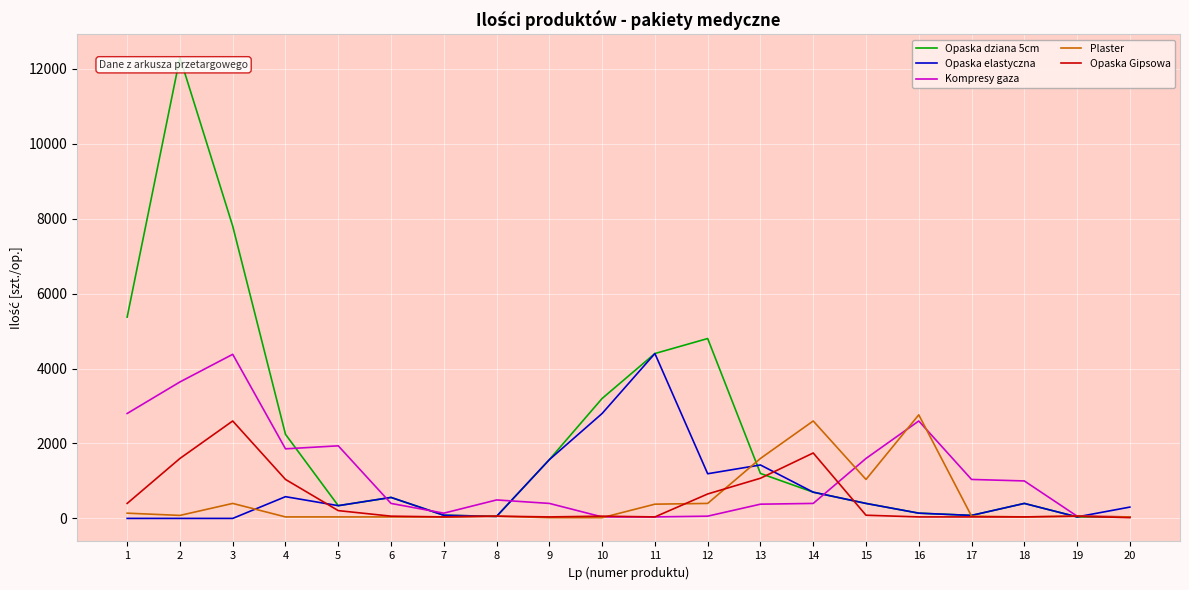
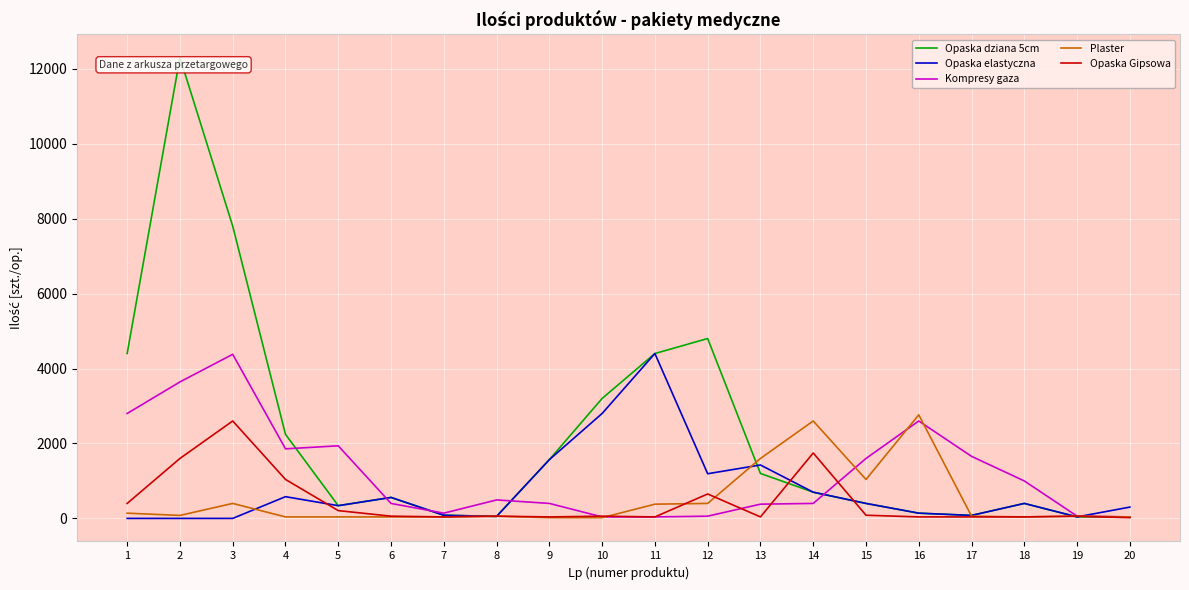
  {
    "Opaska dziana 5cm": {
-     "1": 5400,
+     "1": 4400,
      "3": 7800,
      "4": 2200,
      "10": 3200,
      "12": 4800,
      "13": 1200
    },
    "Opaska elastyczna": {
      "1": 0,
      "2": 0,
      "3": 0,
      "4": 600,
      "10": 2800,
      "12": 1200,
      "13": 1400,
      "20": 300
    },
    "Kompresy gaza": {
      "1": 2800,
      "2": 3600,
      "3": 4400,
      "4": 1900,
      "5": 1900,
      "6": 400,
      "8": 500,
      "9": 400,
      "12": 100,
      "13": 400,
      "14": 400,
      "15": 1600,
      "16": 2600,
-     "17": 1000,
+     "17": 1700,
      "18": 1000
    },
    "Plaster": {
      "1": 100,
      "2": 100,
      "3": 400,
      "4": 0,
      "5": 0,
      "11": 400,
      "12": 400,
      "13": 1600,
      "14": 2600,
      "15": 1000,
      "16": 2800
    },
    "Opaska Gipsowa": {
      "1": 400,
      "2": 1600,
      "3": 2600,
      "4": 1000,
      "5": 200,
      "12": 700,
-     "13": 1100,
+     "13": 0,
      "14": 1700,
      "15": 100,
      "16": 0
    }
  }
